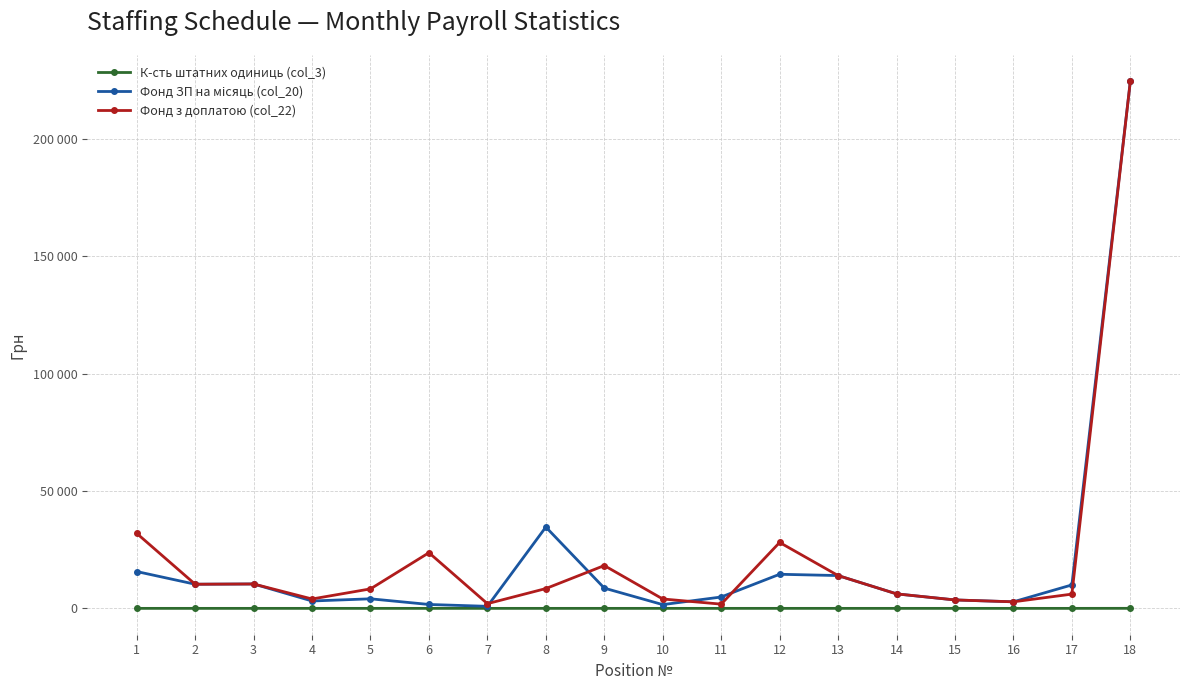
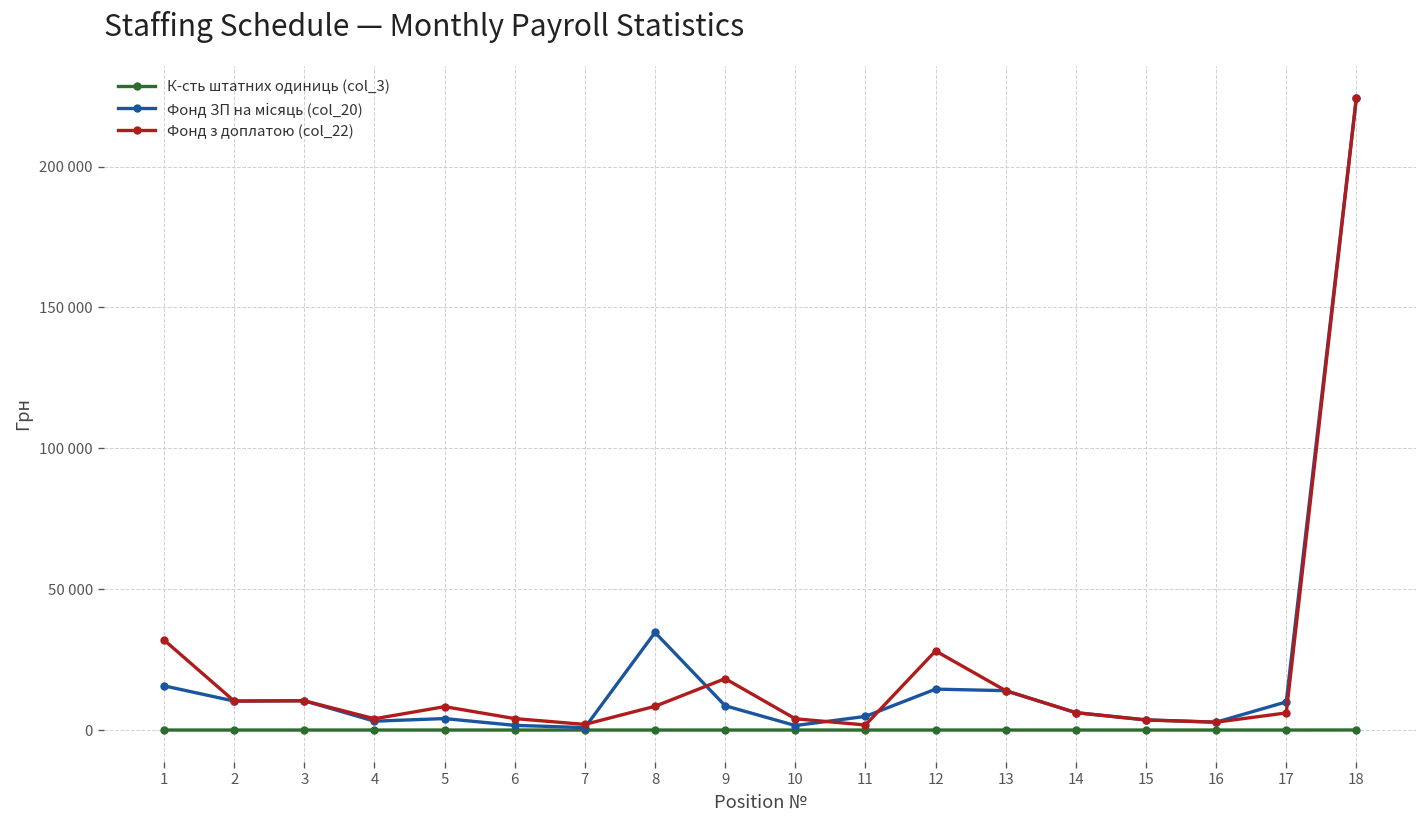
  {
    "К-сть штатних одиниць (col_3)": {
      "1": 0,
      "2": 0,
      "3": 0,
      "4": 0,
      "5": 0,
      "6": 0,
      "8": 0,
      "9": 0,
      "10": 0,
      "11": 0,
      "12": 0,
      "13": 0,
      "14": 0,
      "15": 0,
      "16": 0,
      "17": 0,
      "18": 0
    },
    "Фонд ЗП на місяць (col_20)": {
      "1": 16000,
      "5": 4000,
      "6": 2000,
      "8": 35000,
      "9": 9000,
      "10": 2000,
      "11": 5000,
      "12": 15000,
      "17": 10000
    },
    "Фонд з доплатою (col_22)": {
      "1": 32000,
      "5": 8000,
-     "6": 24000,
+     "6": 4000,
      "7": 2000,
      "8": 8000,
      "9": 18000,
      "10": 4000,
      "11": 2000,
      "12": 28000,
      "17": 6000
    }
  }
